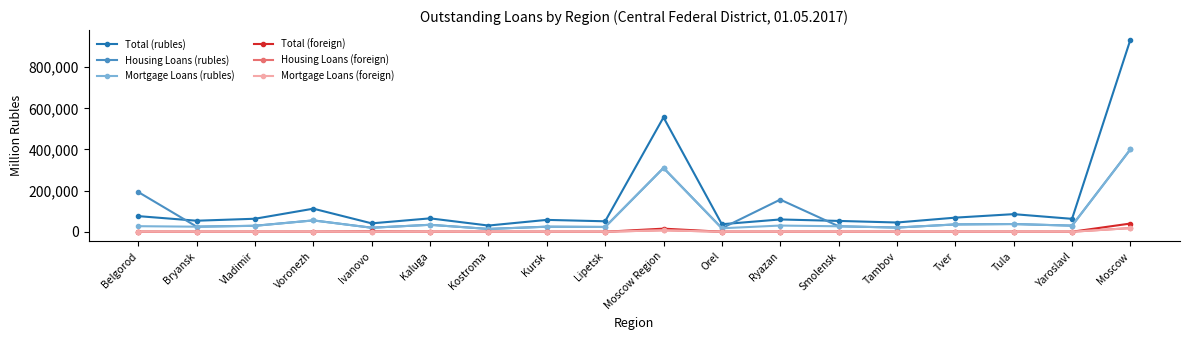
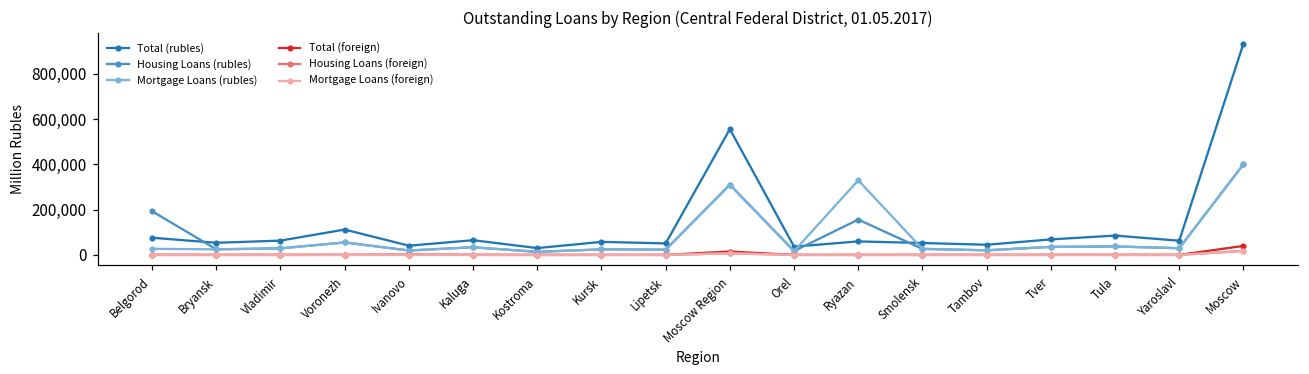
  {
    "Mortgage Loans (rubles)": {
      "Belgorod": "30,000",
-     "Ryazan": "30,000"
+     "Ryazan": "330,000"
    },
    "Total (foreign)": {
      "Moscow": "40,000"
    },
    "Mortgage Loans (foreign)": {
      "Moscow": "20,000"
    }
  }
